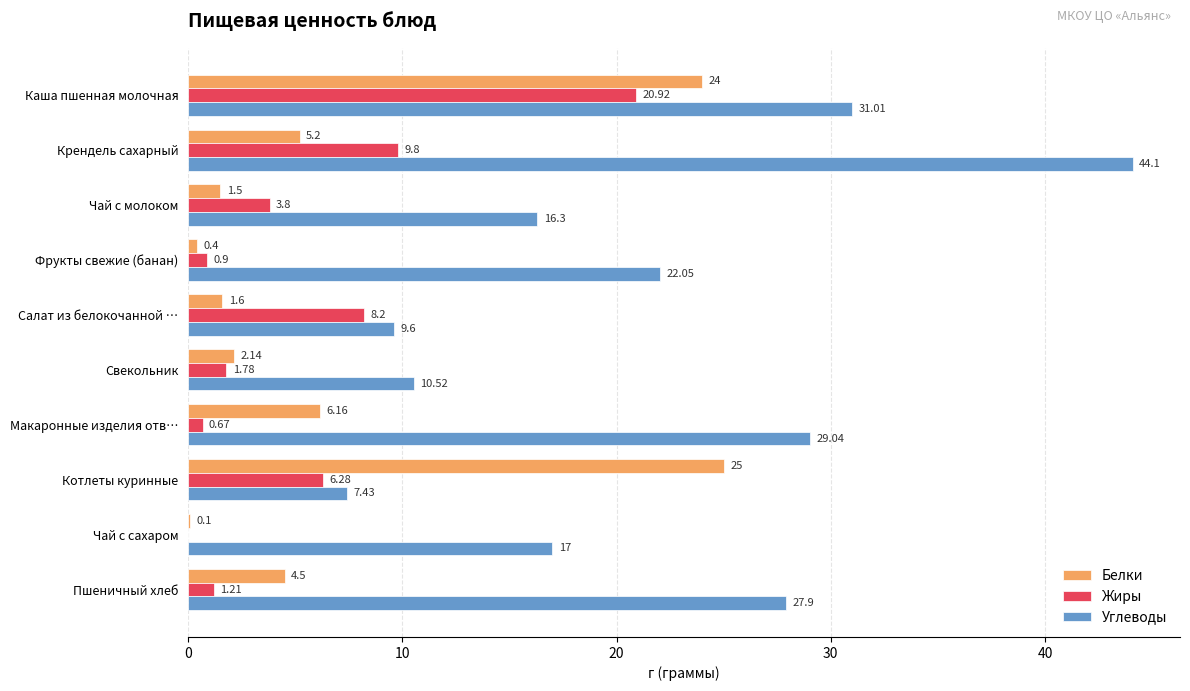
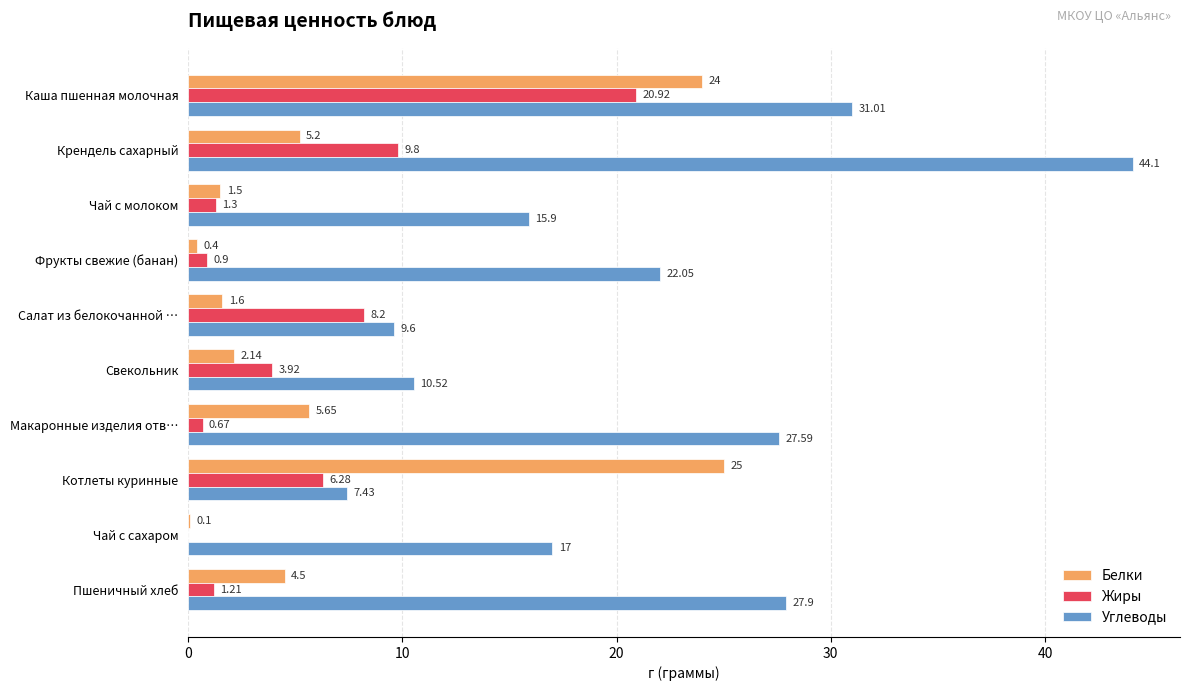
  {
    "Белки": {
      "Каша пшенная молочная": 24,
      "Крендель сахарный": 5.2,
      "Чай с молоком": 1.5,
      "Фрукты свежие (банан)": 0.4,
      "Салат из белокочанной …": 1.6,
      "Свекольник": 2.14,
-     "Макаронные изделия отв…": 6.16,
+     "Макаронные изделия отв…": 5.65,
      "Котлеты куринные": 25,
      "Чай с сахаром": 0.1,
      "Пшеничный хлеб": 4.5
    },
    "Жиры": {
      "Каша пшенная молочная": 20.92,
      "Крендель сахарный": 9.8,
-     "Чай с молоком": 3.8,
+     "Чай с молоком": 1.3,
      "Фрукты свежие (банан)": 0.9,
      "Салат из белокочанной …": 8.2,
-     "Свекольник": 1.78,
+     "Свекольник": 3.92,
      "Макаронные изделия отв…": 0.67,
      "Котлеты куринные": 6.28,
      "Пшеничный хлеб": 1.21
    },
    "Углеводы": {
      "Каша пшенная молочная": 31.01,
      "Крендель сахарный": 44.1,
-     "Чай с молоком": 16.3,
+     "Чай с молоком": 15.9,
      "Фрукты свежие (банан)": 22.05,
      "Салат из белокочанной …": 9.6,
      "Свекольник": 10.52,
-     "Макаронные изделия отв…": 29.04,
+     "Макаронные изделия отв…": 27.59,
      "Котлеты куринные": 7.43,
      "Чай с сахаром": 17,
      "Пшеничный хлеб": 27.9
    }
  }
